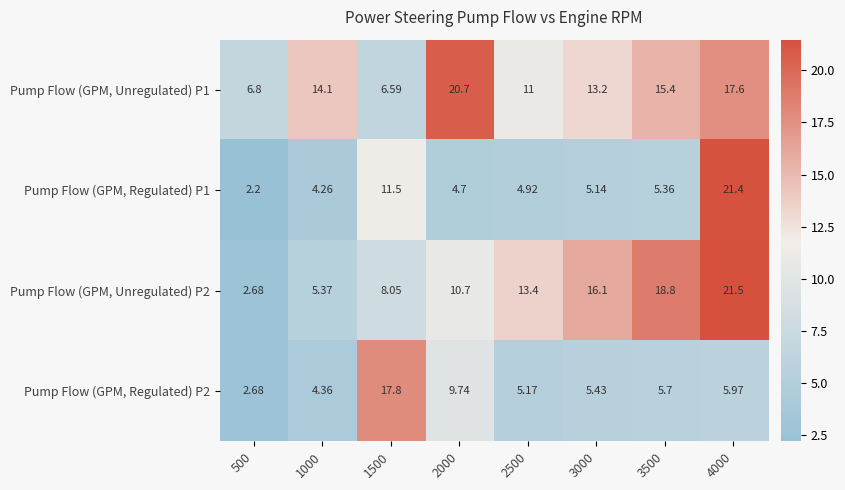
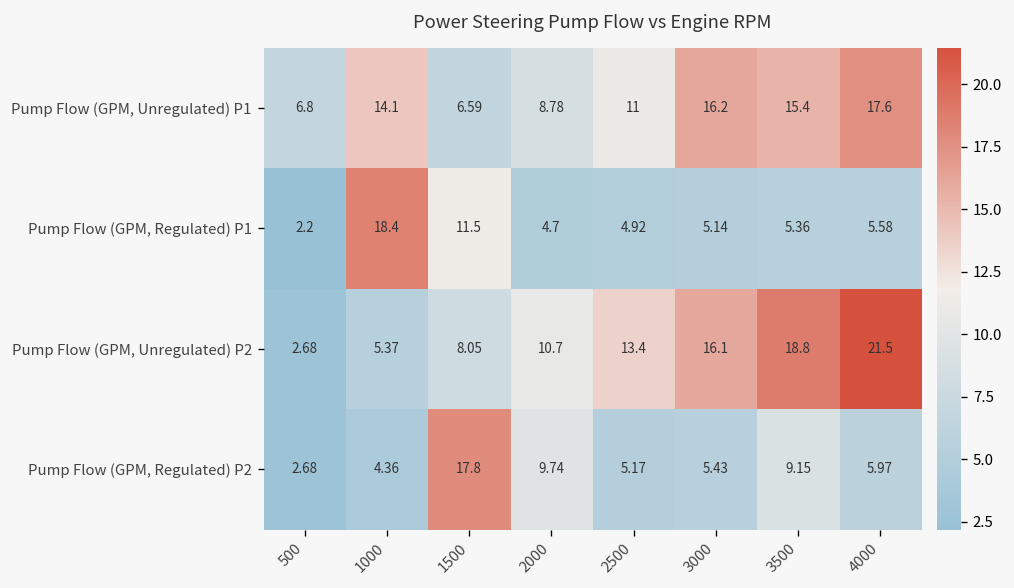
  {
    "Pump Flow (GPM, Unregulated) P1": {
      "500": 6.8,
      "1000": 14.1,
      "1500": 6.59,
-     "2000": 20.7,
+     "2000": 8.78,
      "2500": 11,
-     "3000": 13.2,
+     "3000": 16.2,
      "3500": 15.4,
      "4000": 17.6
    },
    "Pump Flow (GPM, Regulated) P1": {
      "500": 2.2,
-     "1000": 4.26,
+     "1000": 18.4,
      "1500": 11.5,
      "2000": 4.7,
      "2500": 4.92,
      "3000": 5.14,
      "3500": 5.36,
-     "4000": 21.4
+     "4000": 5.58
    },
    "Pump Flow (GPM, Unregulated) P2": {
      "500": 2.68,
      "1000": 5.37,
      "1500": 8.05,
      "2000": 10.7,
      "2500": 13.4,
      "3000": 16.1,
      "3500": 18.8,
      "4000": 21.5
    },
    "Pump Flow (GPM, Regulated) P2": {
      "500": 2.68,
      "1000": 4.36,
      "1500": 17.8,
      "2000": 9.74,
      "2500": 5.17,
      "3000": 5.43,
-     "3500": 5.7,
+     "3500": 9.15,
      "4000": 5.97
    }
  }
